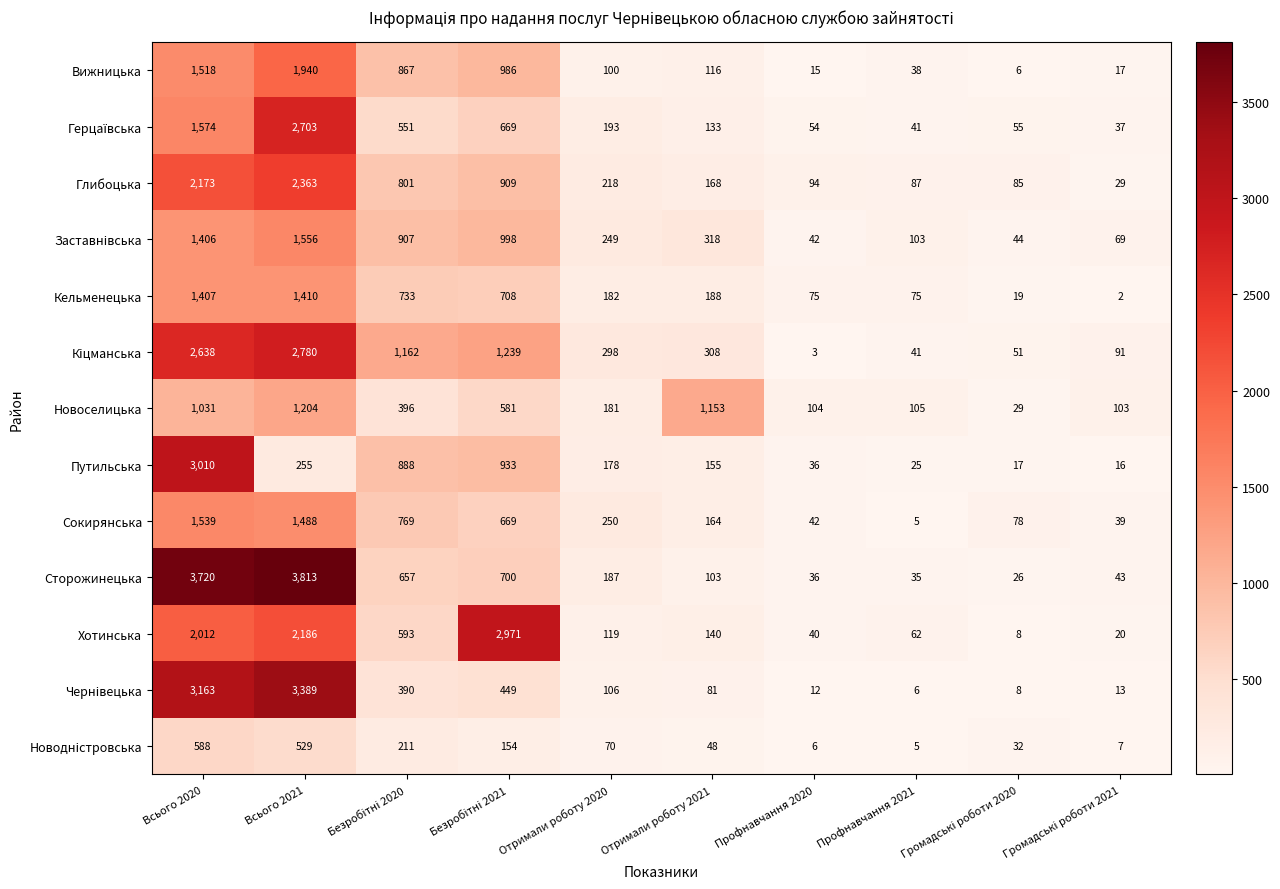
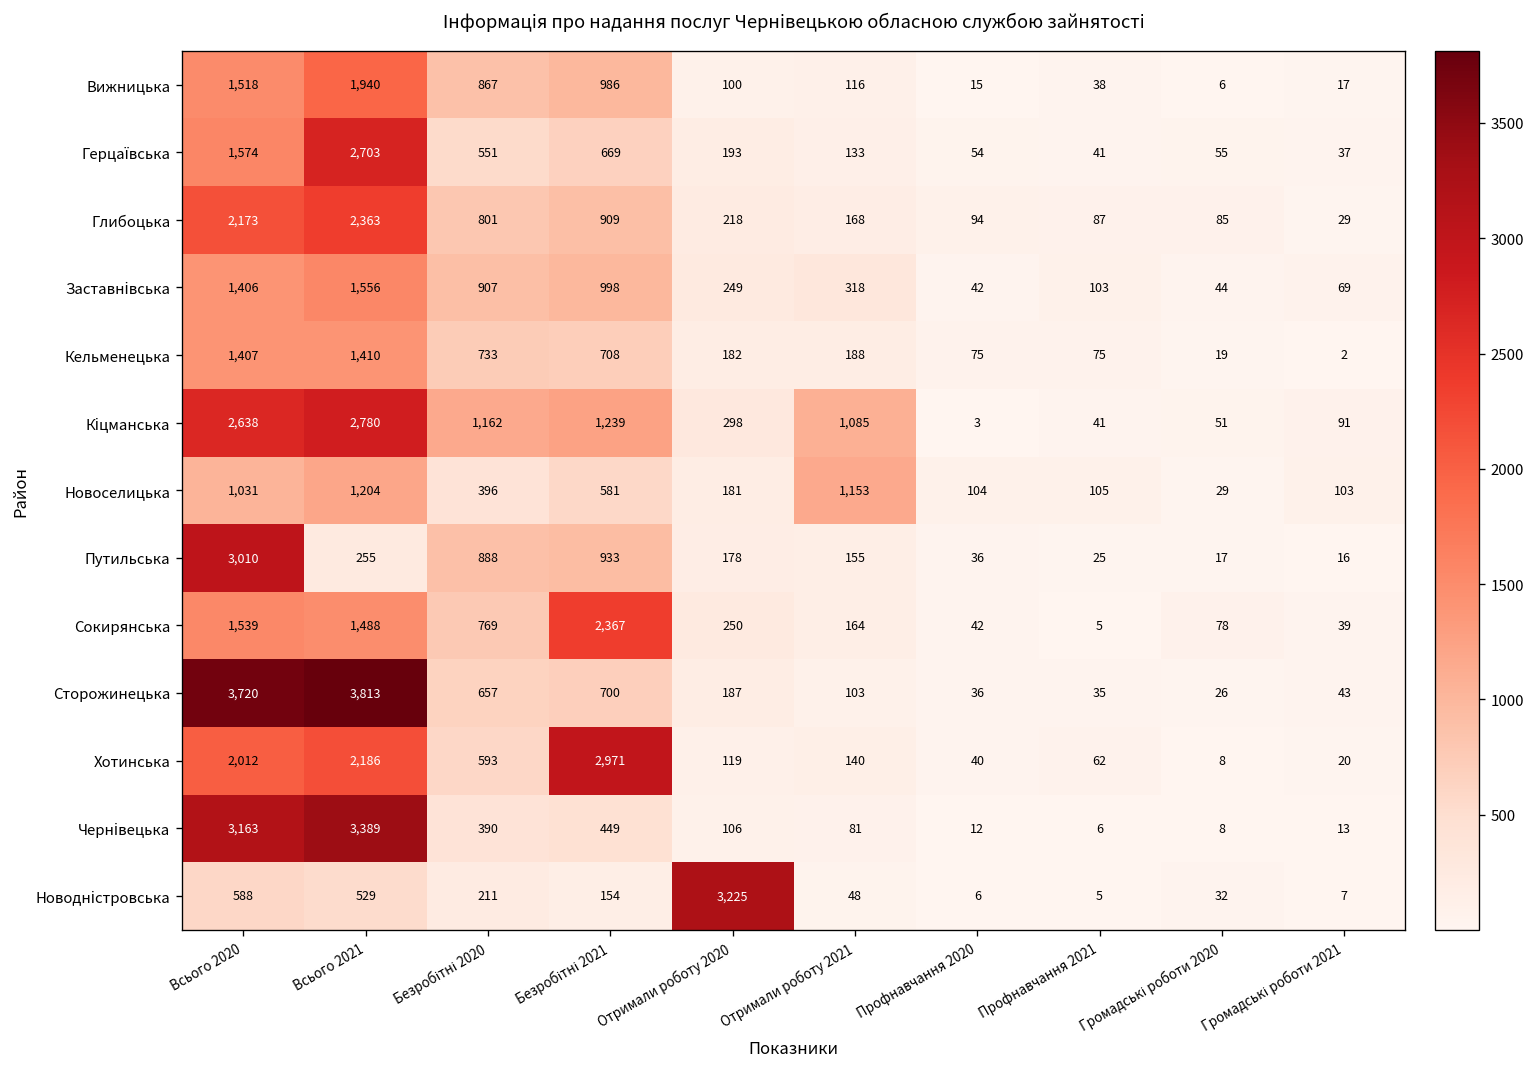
  {
    "Вижницька": {
      "Всього 2020": "1,518",
      "Всього 2021": "1,940",
      "Безробітні 2020": "867",
      "Безробітні 2021": "986",
      "Отримали роботу 2020": "100",
      "Отримали роботу 2021": "116",
      "Профнавчання 2020": "15",
      "Профнавчання 2021": "38",
      "Громадські роботи 2020": "6",
      "Громадські роботи 2021": "17"
    },
    "Герцаївська": {
      "Всього 2020": "1,574",
      "Всього 2021": "2,703",
      "Безробітні 2020": "551",
      "Безробітні 2021": "669",
      "Отримали роботу 2020": "193",
      "Отримали роботу 2021": "133",
      "Профнавчання 2020": "54",
      "Профнавчання 2021": "41",
      "Громадські роботи 2020": "55",
      "Громадські роботи 2021": "37"
    },
    "Глибоцька": {
      "Всього 2020": "2,173",
      "Всього 2021": "2,363",
      "Безробітні 2020": "801",
      "Безробітні 2021": "909",
      "Отримали роботу 2020": "218",
      "Отримали роботу 2021": "168",
      "Профнавчання 2020": "94",
      "Профнавчання 2021": "87",
      "Громадські роботи 2020": "85",
      "Громадські роботи 2021": "29"
    },
    "Заставнівська": {
      "Всього 2020": "1,406",
      "Всього 2021": "1,556",
      "Безробітні 2020": "907",
      "Безробітні 2021": "998",
      "Отримали роботу 2020": "249",
      "Отримали роботу 2021": "318",
      "Профнавчання 2020": "42",
      "Профнавчання 2021": "103",
      "Громадські роботи 2020": "44",
      "Громадські роботи 2021": "69"
    },
    "Кельменецька": {
      "Всього 2020": "1,407",
      "Всього 2021": "1,410",
      "Безробітні 2020": "733",
      "Безробітні 2021": "708",
      "Отримали роботу 2020": "182",
      "Отримали роботу 2021": "188",
      "Профнавчання 2020": "75",
      "Профнавчання 2021": "75",
      "Громадські роботи 2020": "19",
      "Громадські роботи 2021": "2"
    },
    "Кіцманська": {
      "Всього 2020": "2,638",
      "Всього 2021": "2,780",
      "Безробітні 2020": "1,162",
      "Безробітні 2021": "1,239",
      "Отримали роботу 2020": "298",
-     "Отримали роботу 2021": "308",
+     "Отримали роботу 2021": "1,085",
      "Профнавчання 2020": "3",
      "Профнавчання 2021": "41",
      "Громадські роботи 2020": "51",
      "Громадські роботи 2021": "91"
    },
    "Новоселицька": {
      "Всього 2020": "1,031",
      "Всього 2021": "1,204",
      "Безробітні 2020": "396",
      "Безробітні 2021": "581",
      "Отримали роботу 2020": "181",
      "Отримали роботу 2021": "1,153",
      "Профнавчання 2020": "104",
      "Профнавчання 2021": "105",
      "Громадські роботи 2020": "29",
      "Громадські роботи 2021": "103"
    },
    "Путильська": {
      "Всього 2020": "3,010",
      "Всього 2021": "255",
      "Безробітні 2020": "888",
      "Безробітні 2021": "933",
      "Отримали роботу 2020": "178",
      "Отримали роботу 2021": "155",
      "Профнавчання 2020": "36",
      "Профнавчання 2021": "25",
      "Громадські роботи 2020": "17",
      "Громадські роботи 2021": "16"
    },
    "Сокирянська": {
      "Всього 2020": "1,539",
      "Всього 2021": "1,488",
      "Безробітні 2020": "769",
-     "Безробітні 2021": "669",
+     "Безробітні 2021": "2,367",
      "Отримали роботу 2020": "250",
      "Отримали роботу 2021": "164",
      "Профнавчання 2020": "42",
      "Профнавчання 2021": "5",
      "Громадські роботи 2020": "78",
      "Громадські роботи 2021": "39"
    },
    "Сторожинецька": {
      "Всього 2020": "3,720",
      "Всього 2021": "3,813",
      "Безробітні 2020": "657",
      "Безробітні 2021": "700",
      "Отримали роботу 2020": "187",
      "Отримали роботу 2021": "103",
      "Профнавчання 2020": "36",
      "Профнавчання 2021": "35",
      "Громадські роботи 2020": "26",
      "Громадські роботи 2021": "43"
    },
    "Хотинська": {
      "Всього 2020": "2,012",
      "Всього 2021": "2,186",
      "Безробітні 2020": "593",
      "Безробітні 2021": "2,971",
      "Отримали роботу 2020": "119",
      "Отримали роботу 2021": "140",
      "Профнавчання 2020": "40",
      "Профнавчання 2021": "62",
      "Громадські роботи 2020": "8",
      "Громадські роботи 2021": "20"
    },
    "Чернівецька": {
      "Всього 2020": "3,163",
      "Всього 2021": "3,389",
      "Безробітні 2020": "390",
      "Безробітні 2021": "449",
      "Отримали роботу 2020": "106",
      "Отримали роботу 2021": "81",
      "Профнавчання 2020": "12",
      "Профнавчання 2021": "6",
      "Громадські роботи 2020": "8",
      "Громадські роботи 2021": "13"
    },
    "Новодністровська": {
      "Всього 2020": "588",
      "Всього 2021": "529",
      "Безробітні 2020": "211",
      "Безробітні 2021": "154",
-     "Отримали роботу 2020": "70",
+     "Отримали роботу 2020": "3,225",
      "Отримали роботу 2021": "48",
      "Профнавчання 2020": "6",
      "Профнавчання 2021": "5",
      "Громадські роботи 2020": "32",
      "Громадські роботи 2021": "7"
    }
  }
